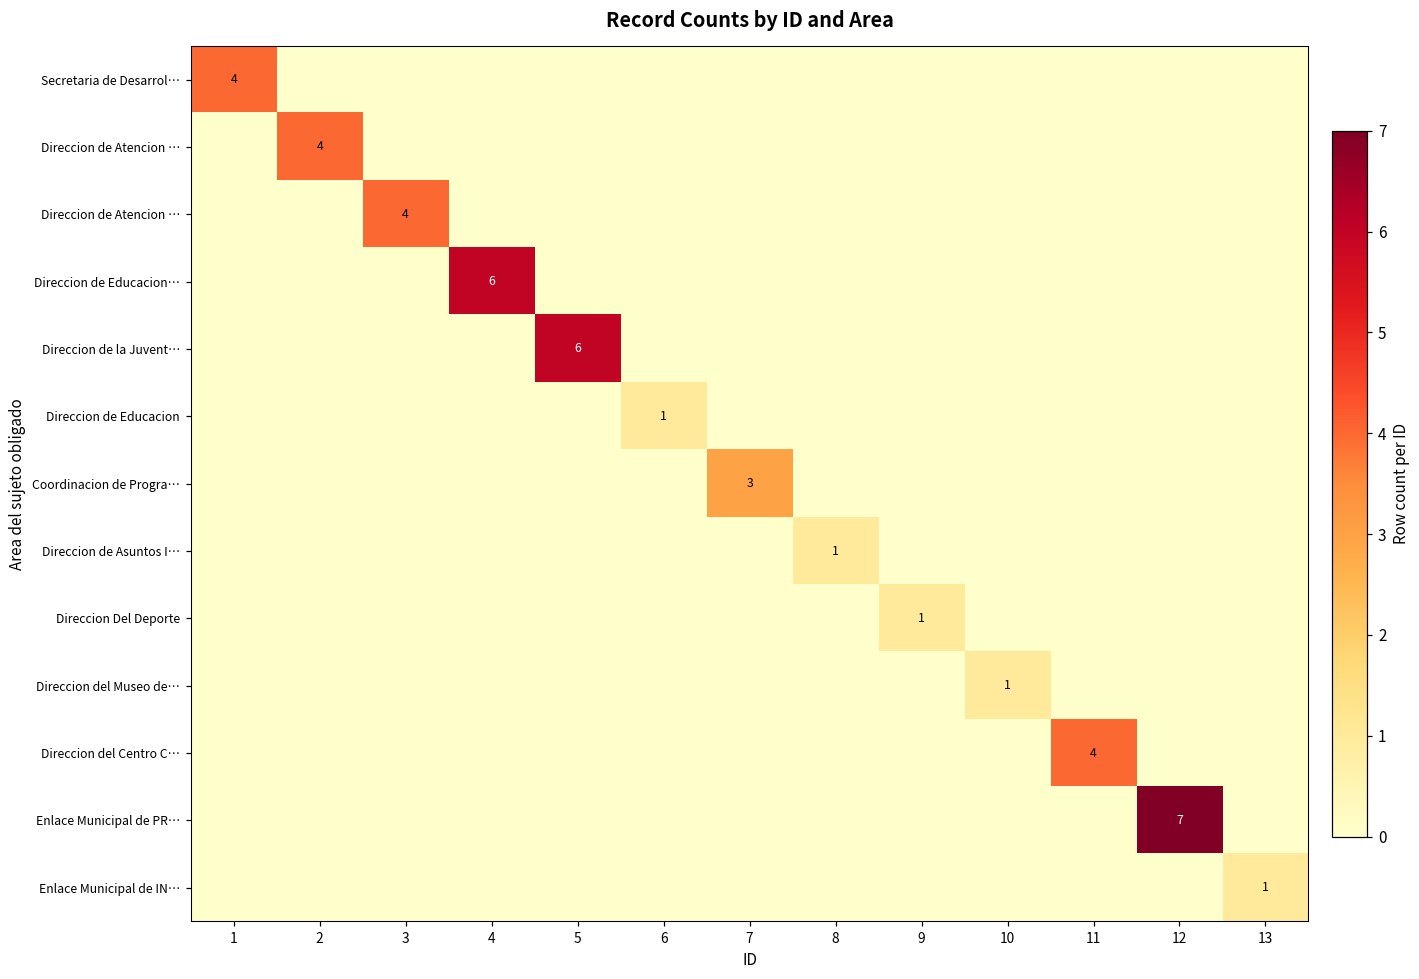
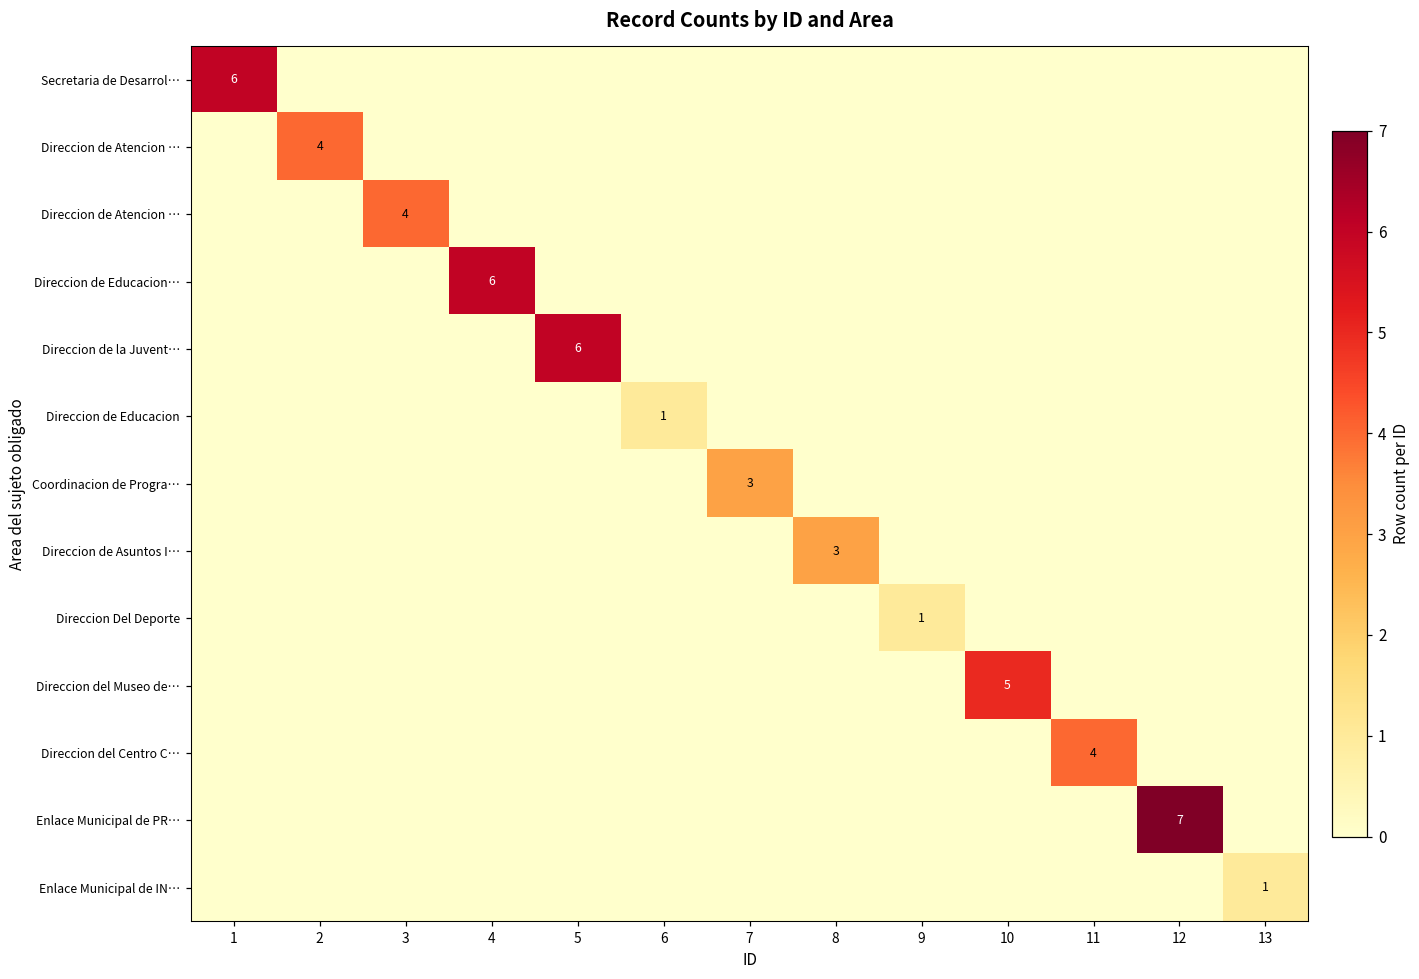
  {
    "Secretaria de Desarrol…": {
-     "1": 4
+     "1": 6
    },
    "Direccion de Educacion…": {
      "4": 6
    },
    "Direccion de la Juvent…": {
      "5": 6
    },
    "Direccion de Educacion": {
      "6": 1
    },
    "Coordinacion de Progra…": {
      "7": 3
    },
    "Direccion de Asuntos I…": {
-     "8": 1
+     "8": 3
    },
    "Direccion Del Deporte": {
      "9": 1
    },
    "Direccion del Museo de…": {
-     "10": 1
+     "10": 5
    },
    "Direccion del Centro C…": {
      "11": 4
    },
    "Enlace Municipal de PR…": {
      "12": 7
    },
    "Enlace Municipal de IN…": {
      "13": 1
    }
  }
